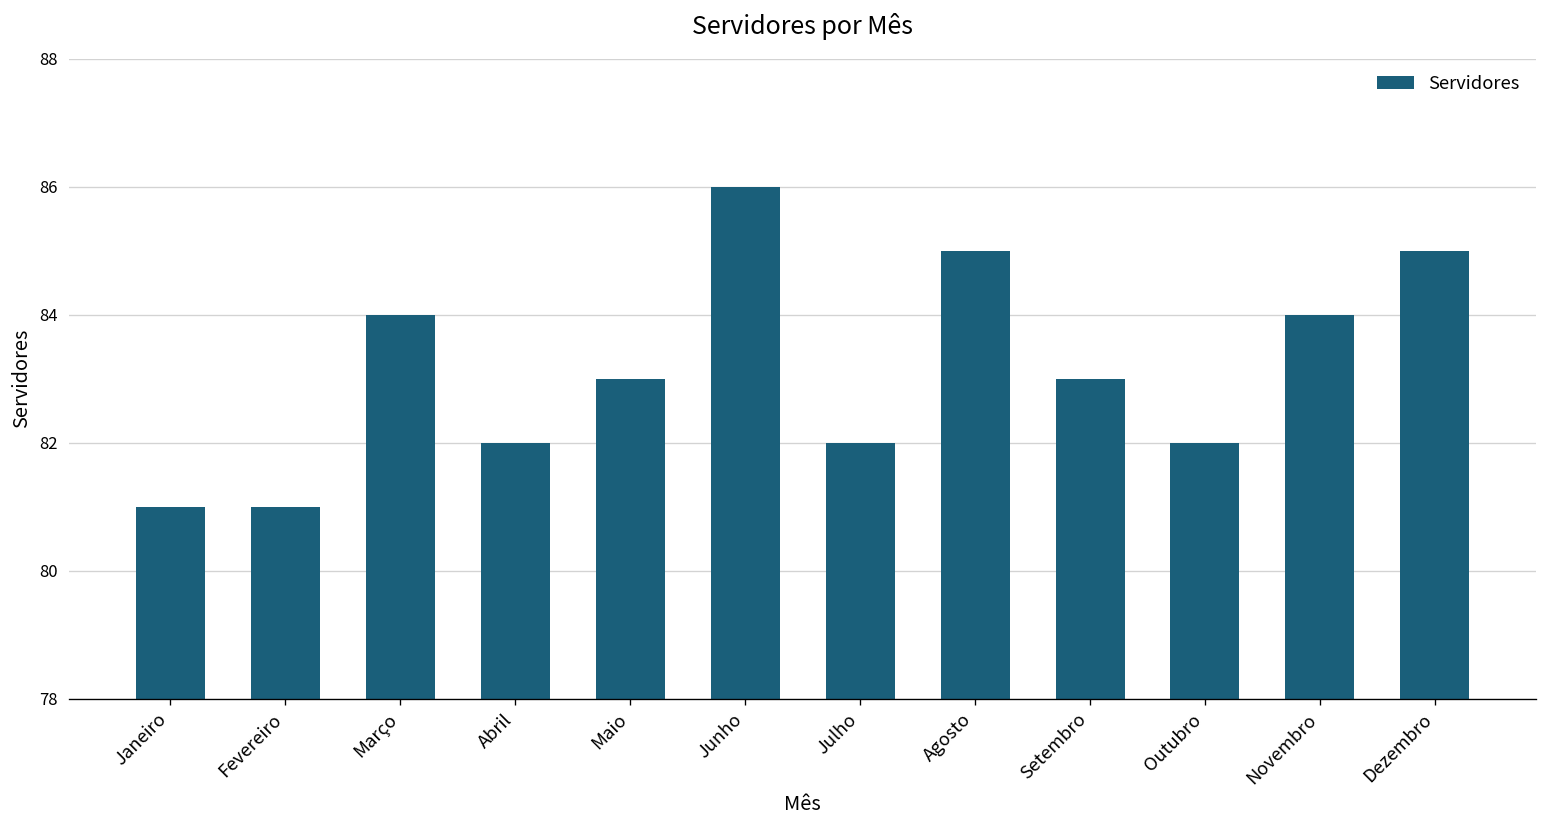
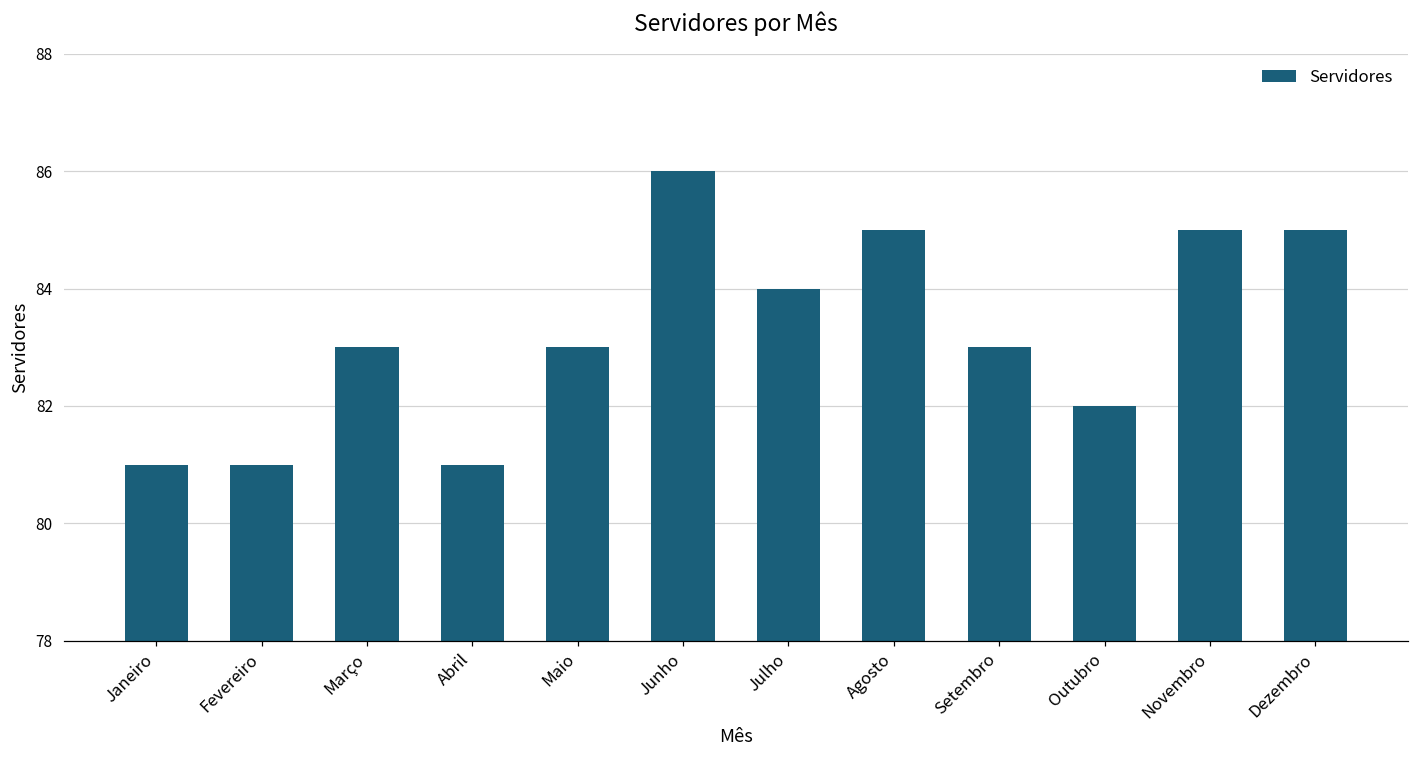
  {
    "Janeiro": 81,
    "Fevereiro": 81,
-   "Março": 84,
-   "Abril": 82,
+   "Março": 83,
+   "Abril": 81,
    "Maio": 83,
    "Junho": 86,
-   "Julho": 82,
+   "Julho": 84,
    "Agosto": 85,
    "Setembro": 83,
    "Outubro": 82,
-   "Novembro": 84,
+   "Novembro": 85,
    "Dezembro": 85
  }
